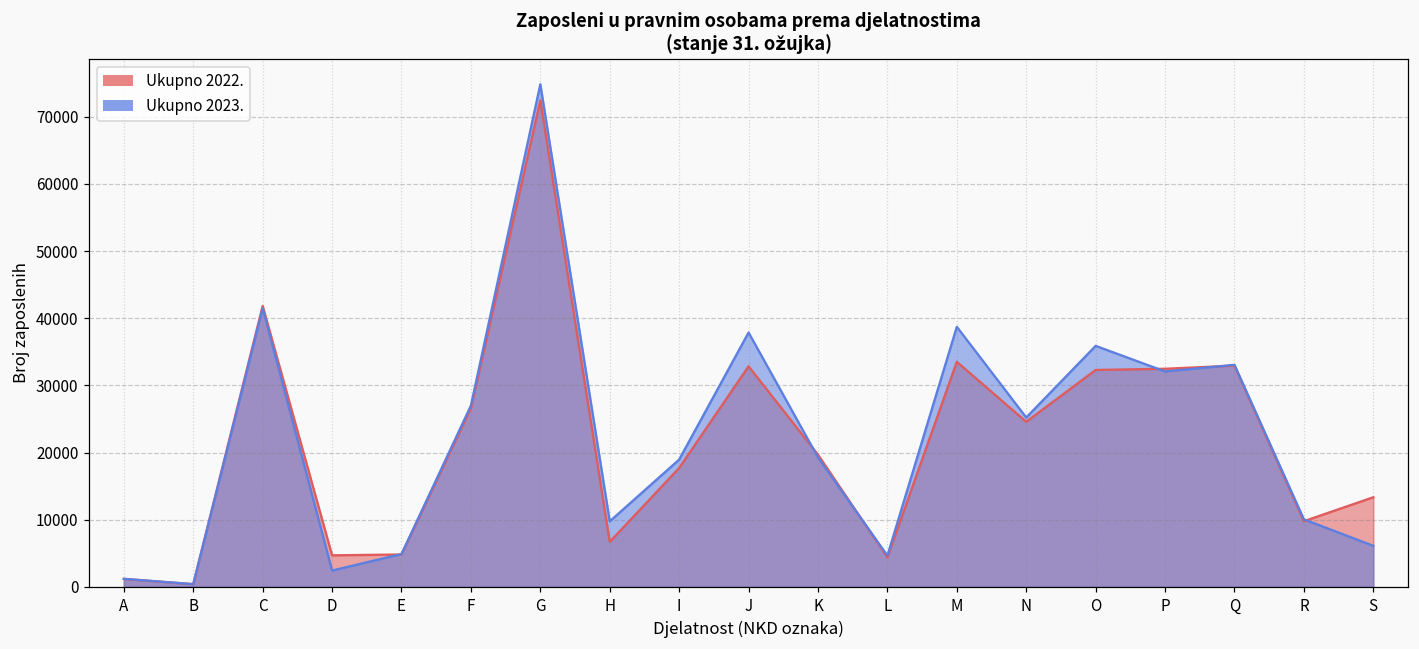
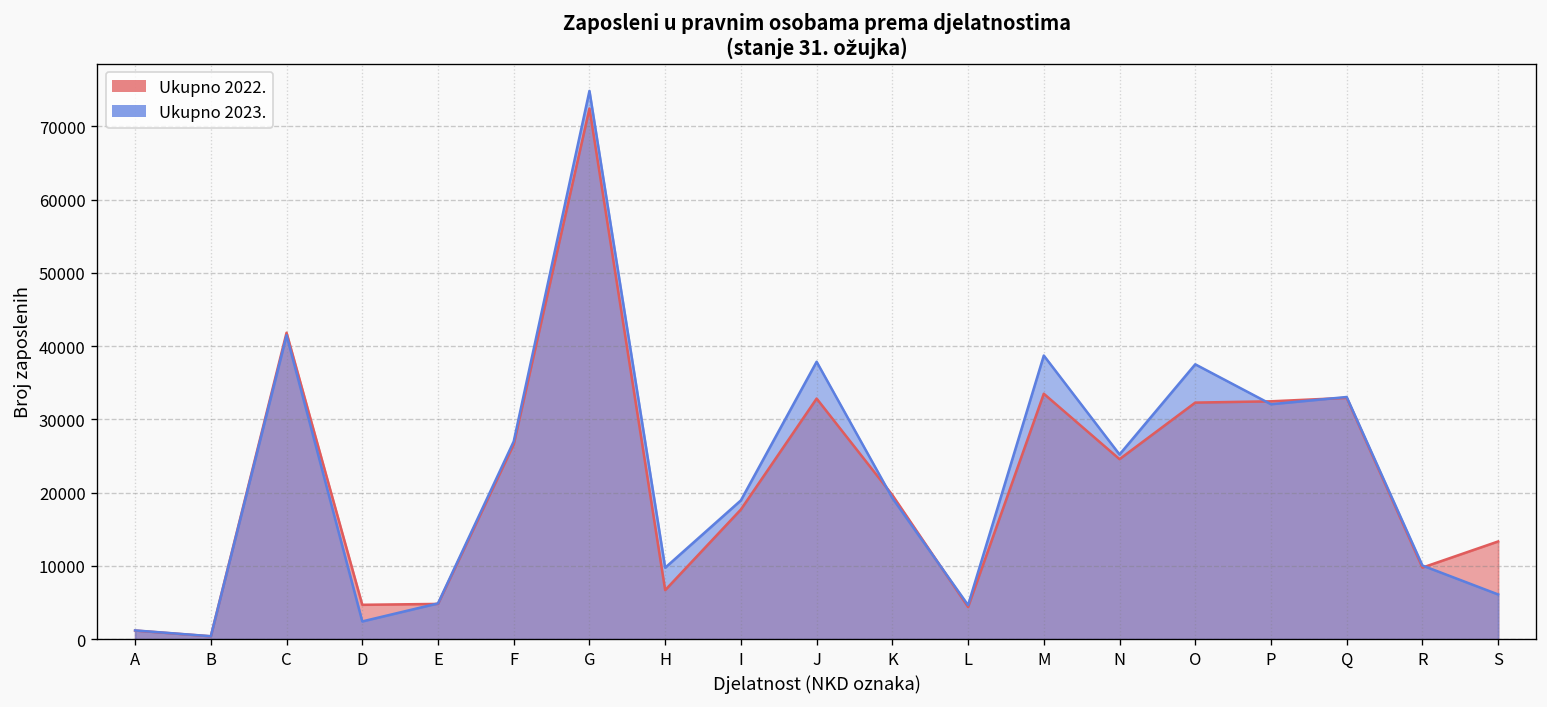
  {
    "Ukupno 2022.": {
      "D": 5000,
      "G": 72000,
      "H": 7000,
      "I": 18000,
      "J": 33000,
      "M": 34000,
      "N": 25000,
      "O": 32000,
      "S": 13000
    },
    "Ukupno 2023.": {
      "D": 2000,
      "G": 75000,
      "H": 10000,
      "I": 19000,
      "J": 38000,
      "M": 39000,
      "N": 25000,
-     "O": 36000,
+     "O": 38000,
      "S": 6000
    }
  }
